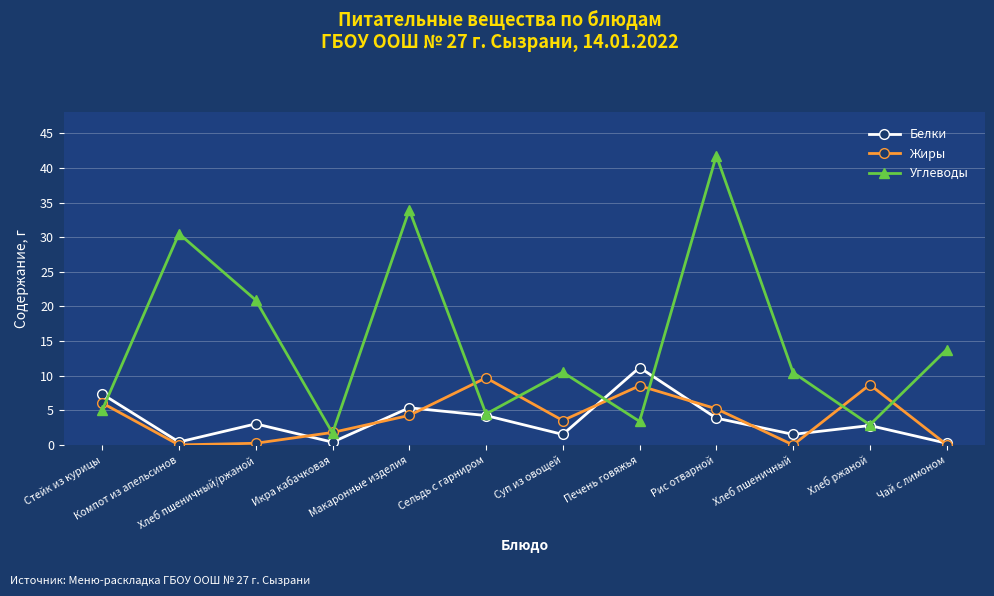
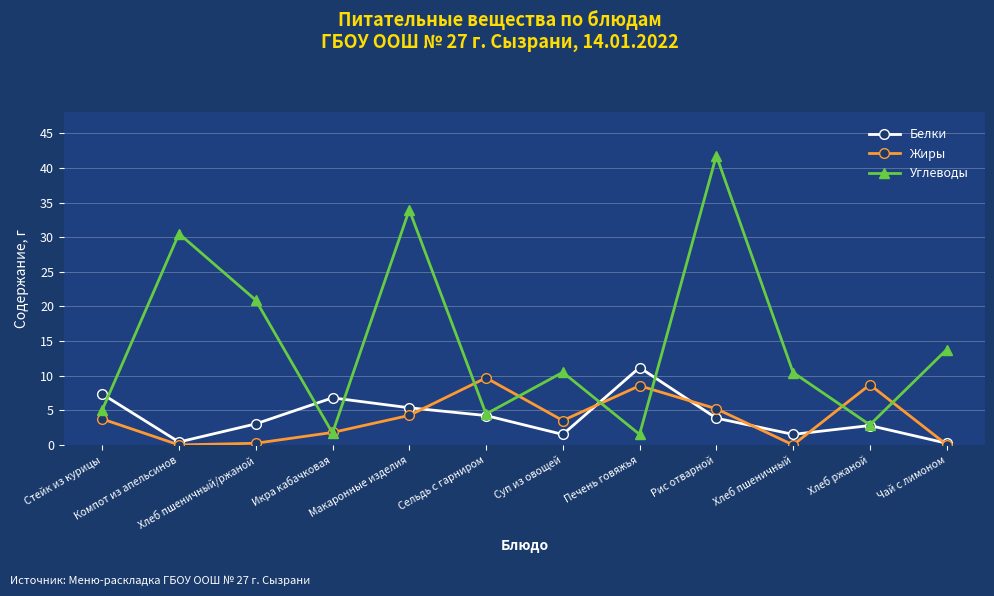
  {
    "Белки": {
      "Стейк из курицы": 7,
      "Компот из апельсинов": 0,
      "Хлеб пшеничный/ржаной": 3,
-     "Икра кабачковая": 0,
+     "Икра кабачковая": 7,
      "Макаронные изделия": 5,
      "Суп из овощей": 2,
      "Печень говяжья": 11,
      "Рис отварной": 4,
      "Хлеб пшеничный": 2
    },
    "Жиры": {
-     "Стейк из курицы": 6,
+     "Стейк из курицы": 4,
      "Компот из апельсинов": 0,
      "Хлеб пшеничный/ржаной": 0,
      "Макаронные изделия": 4,
      "Сельдь с гарниром": 10,
      "Суп из овощей": 4,
      "Печень говяжья": 9,
      "Рис отварной": 5,
      "Хлеб пшеничный": 0,
      "Хлеб ржаной": 9
    },
    "Углеводы": {
      "Стейк из курицы": 5,
      "Компот из апельсинов": 31,
      "Хлеб пшеничный/ржаной": 21,
      "Макаронные изделия": 34,
      "Суп из овощей": 10,
-     "Печень говяжья": 3,
+     "Печень говяжья": 2,
      "Рис отварной": 42,
      "Хлеб пшеничный": 10,
      "Чай с лимоном": 14
    }
  }
